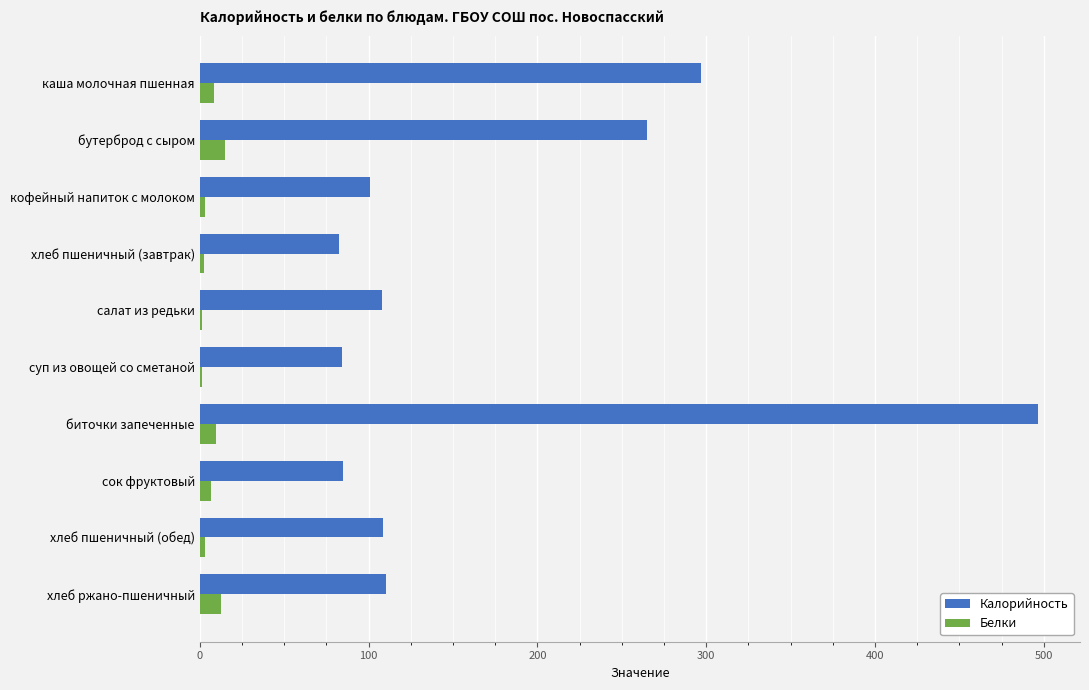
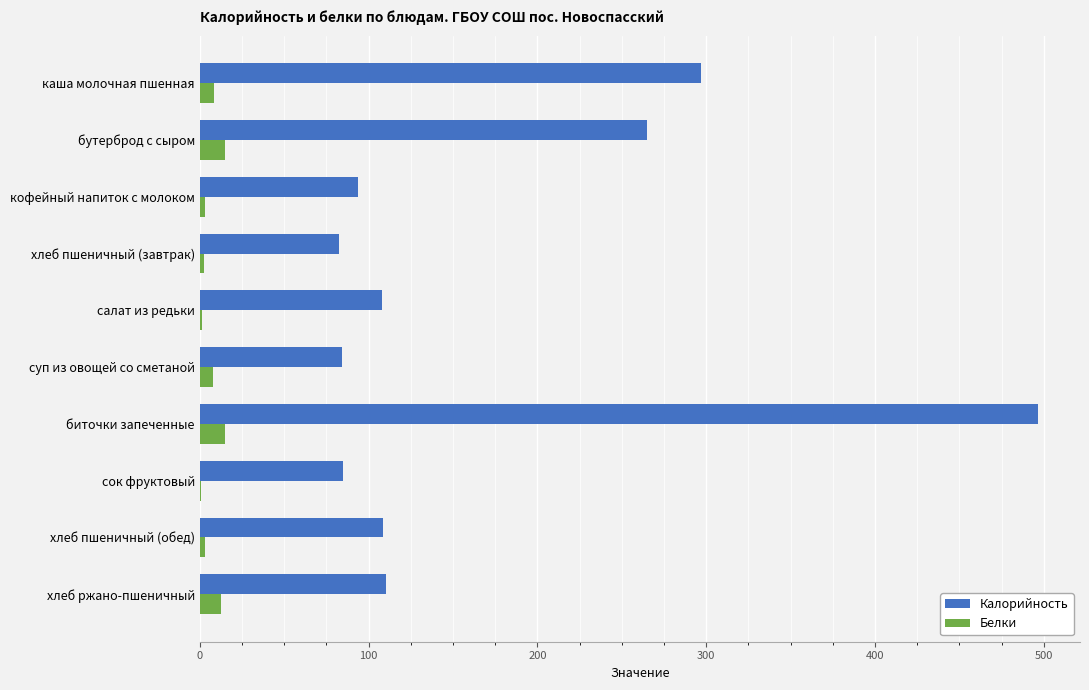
  {
    "Калорийность": {
      "каша молочная пшенная": 297,
      "бутерброд с сыром": 265,
-     "кофейный напиток с молоком": 101,
+     "кофейный напиток с молоком": 94,
      "хлеб пшеничный (завтрак)": 82,
      "салат из редьки": 108,
      "суп из овощей со сметаной": 84,
      "биточки запеченные": 497,
      "сок фруктовый": 85,
      "хлеб пшеничный (обед)": 108,
      "хлеб ржано-пшеничный": 110
    },
    "Белки": {
      "каша молочная пшенная": 8,
      "бутерброд с сыром": 15,
      "кофейный напиток с молоком": 3,
      "хлеб пшеничный (завтрак)": 3,
-     "суп из овощей со сметаной": 1,
-     "биточки запеченные": 10,
-     "сок фруктовый": 7,
+     "суп из овощей со сметаной": 8,
+     "биточки запеченные": 15,
+     "сок фруктовый": 1,
      "хлеб пшеничный (обед)": 3,
      "хлеб ржано-пшеничный": 12
    }
  }
